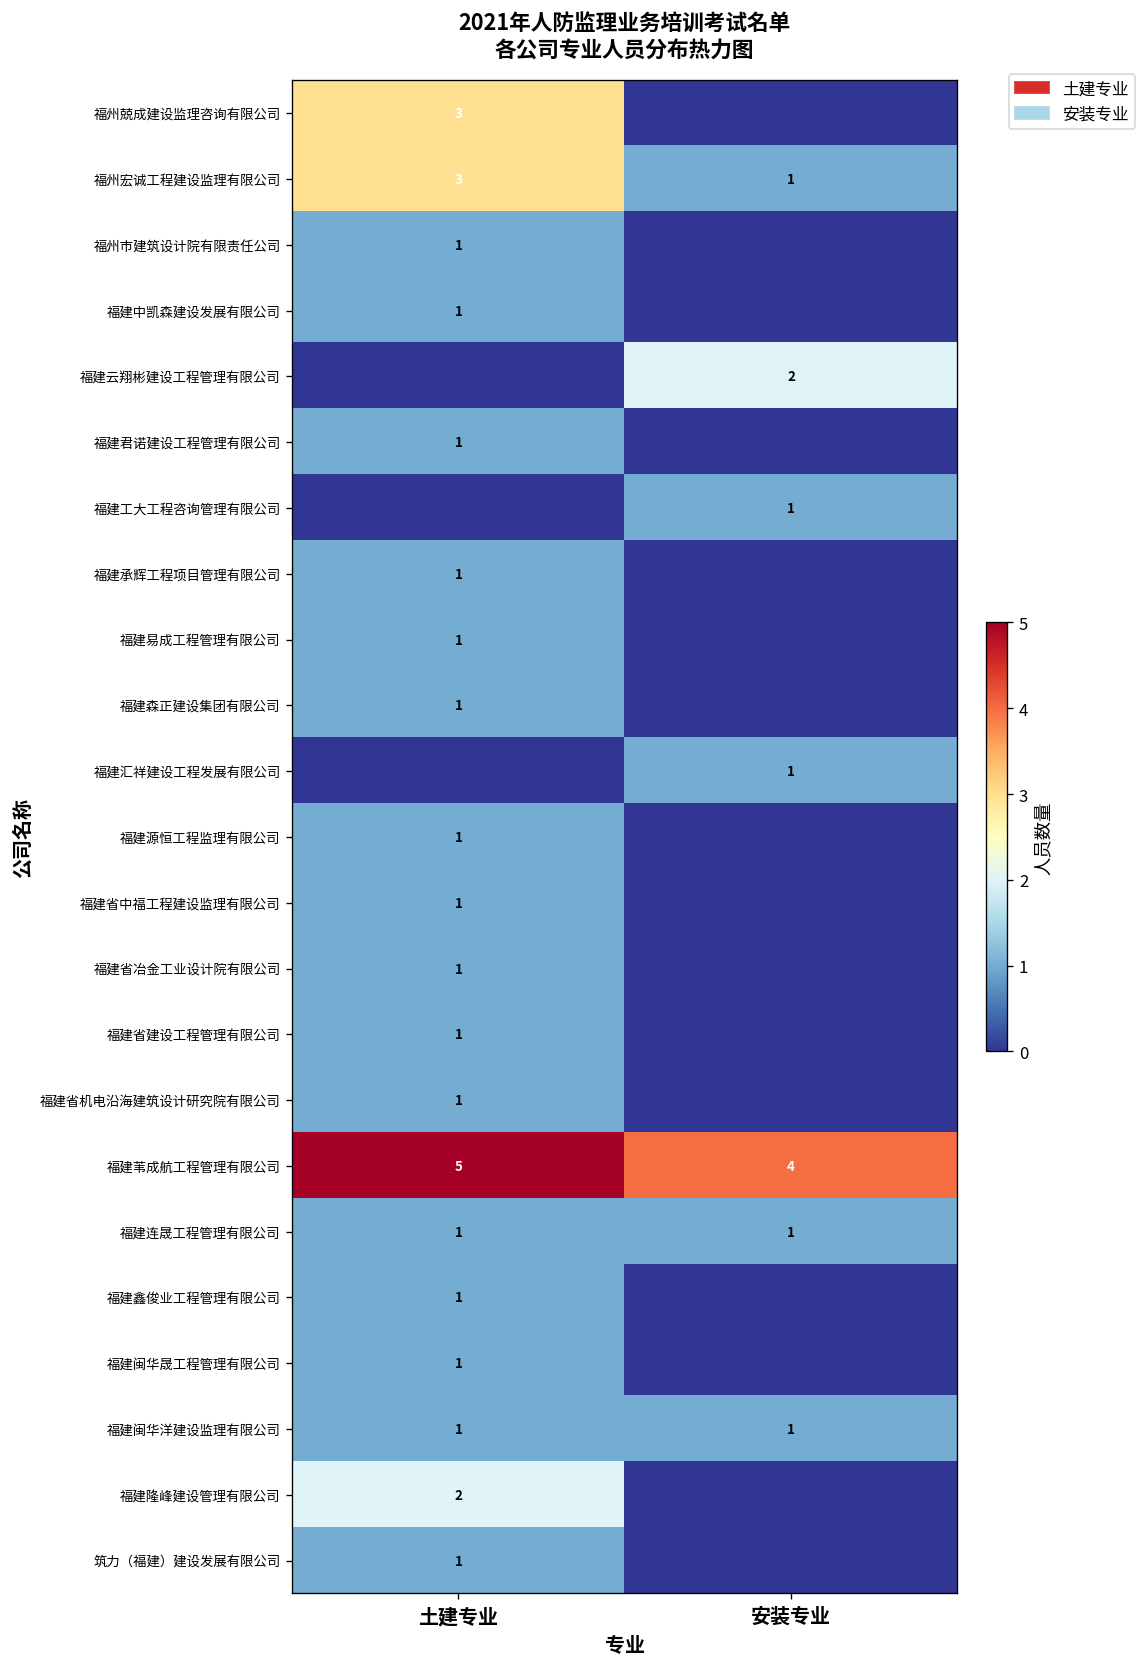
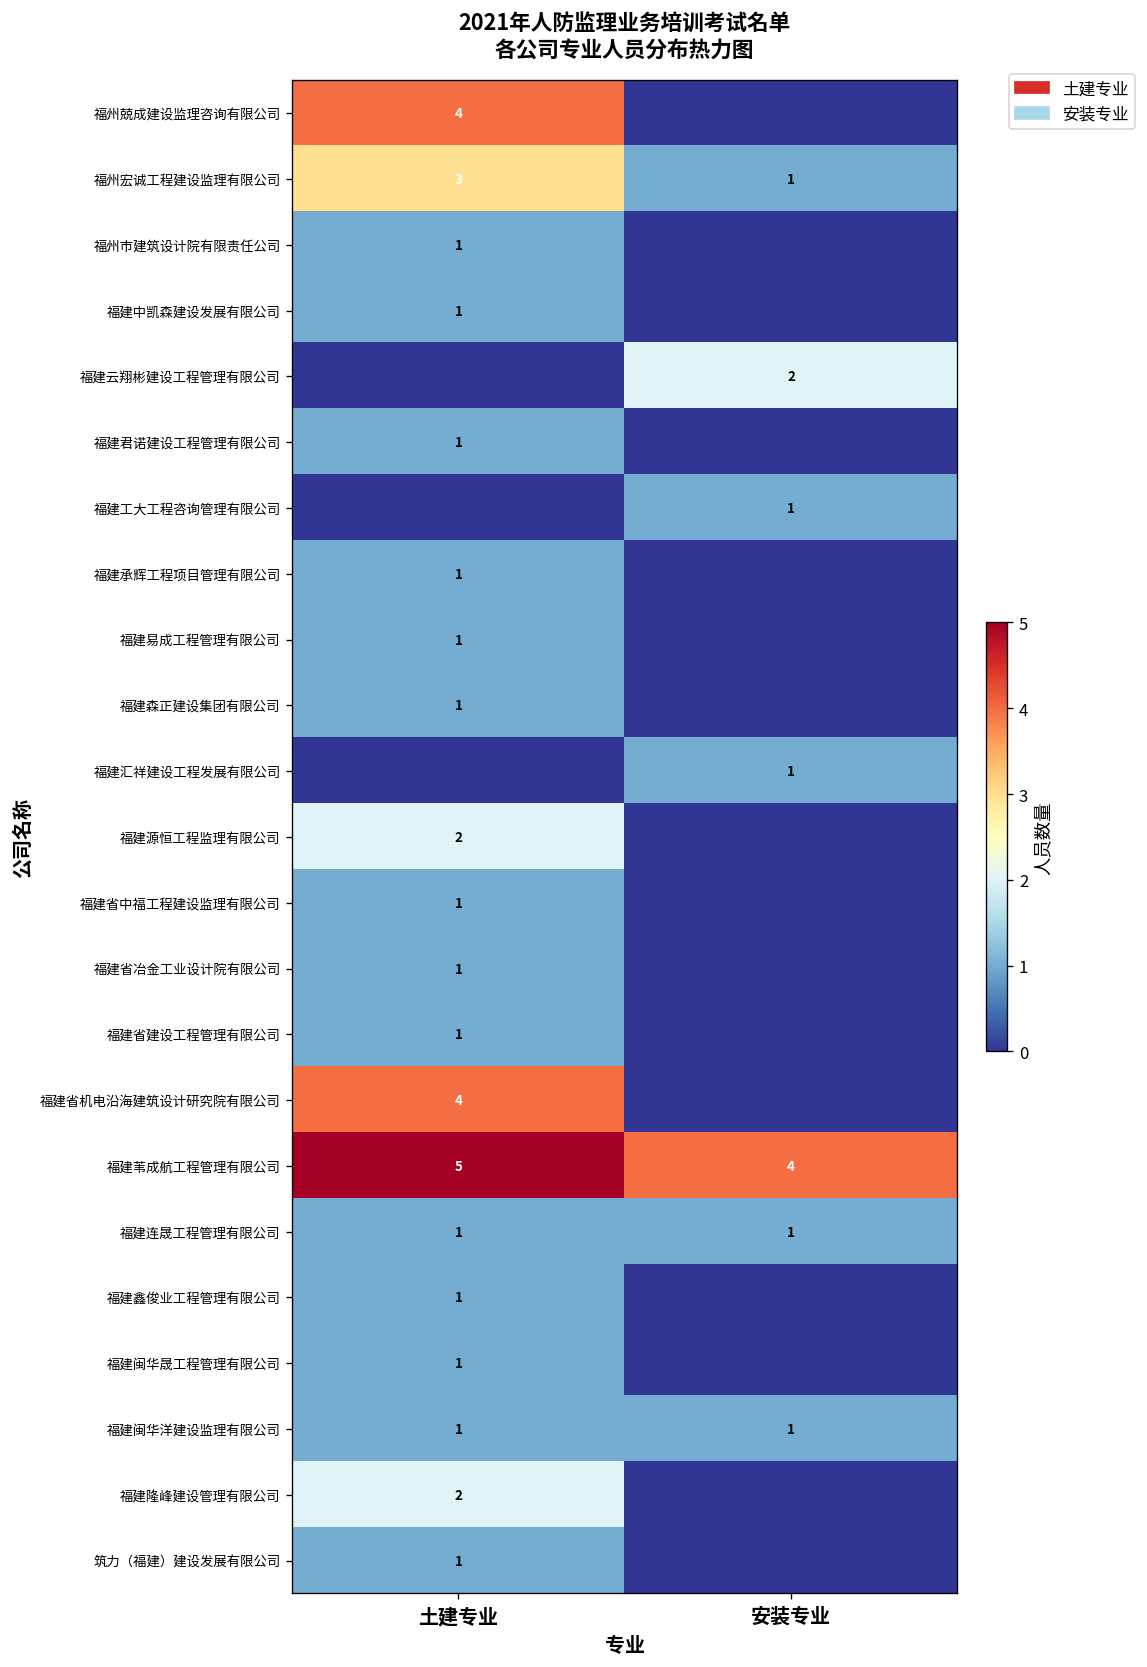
  {
    "福州兢成建设监理咨询有限公司": {
-     "土建专业": 3
+     "土建专业": 4
    },
    "福州宏诚工程建设监理有限公司": {
      "土建专业": 3,
      "安装专业": 1
    },
    "福州市建筑设计院有限责任公司": {
      "土建专业": 1
    },
    "福建中凯森建设发展有限公司": {
      "土建专业": 1
    },
    "福建云翔彬建设工程管理有限公司": {
      "安装专业": 2
    },
    "福建君诺建设工程管理有限公司": {
      "土建专业": 1
    },
    "福建工大工程咨询管理有限公司": {
      "安装专业": 1
    },
    "福建承辉工程项目管理有限公司": {
      "土建专业": 1
    },
    "福建易成工程管理有限公司": {
      "土建专业": 1
    },
    "福建森正建设集团有限公司": {
      "土建专业": 1
    },
    "福建汇祥建设工程发展有限公司": {
      "安装专业": 1
    },
    "福建源恒工程监理有限公司": {
-     "土建专业": 1
+     "土建专业": 2
    },
    "福建省中福工程建设监理有限公司": {
      "土建专业": 1
    },
    "福建省冶金工业设计院有限公司": {
      "土建专业": 1
    },
    "福建省建设工程管理有限公司": {
      "土建专业": 1
    },
    "福建省机电沿海建筑设计研究院有限公司": {
-     "土建专业": 1
+     "土建专业": 4
    },
    "福建苇成航工程管理有限公司": {
      "土建专业": 5,
      "安装专业": 4
    },
    "福建连晟工程管理有限公司": {
      "土建专业": 1,
      "安装专业": 1
    },
    "福建鑫俊业工程管理有限公司": {
      "土建专业": 1
    },
    "福建闽华晟工程管理有限公司": {
      "土建专业": 1
    },
    "福建闽华洋建设监理有限公司": {
      "土建专业": 1,
      "安装专业": 1
    },
    "福建隆峰建设管理有限公司": {
      "土建专业": 2
    },
    "筑力（福建）建设发展有限公司": {
      "土建专业": 1
    }
  }
